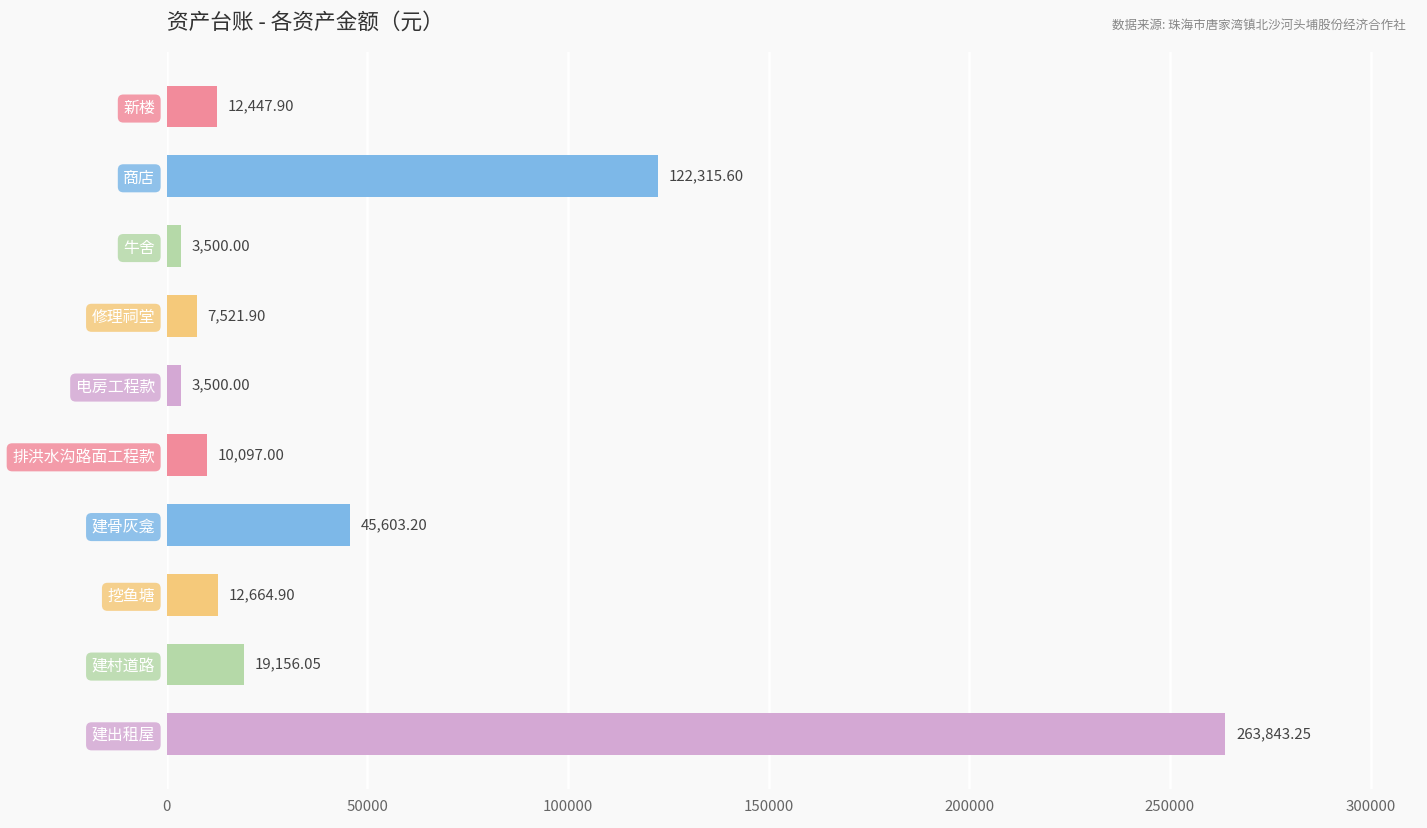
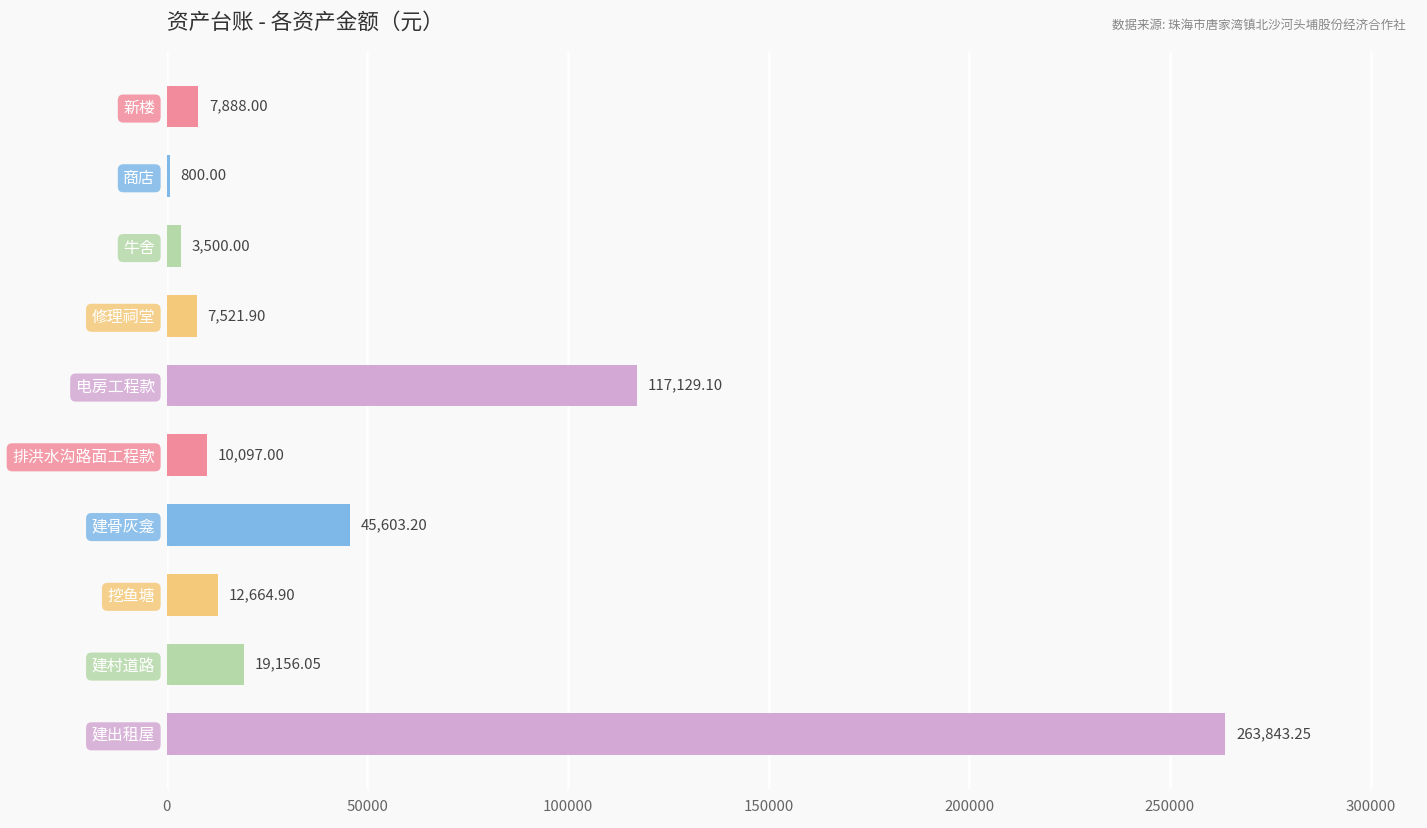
  {
-   "新楼": "12,447.90",
-   "商店": "122,315.60",
+   "新楼": "7,888.00",
+   "商店": "800.00",
    "牛舍": "3,500.00",
    "修理祠堂": "7,521.90",
-   "电房工程款": "3,500.00",
+   "电房工程款": "117,129.10",
    "排洪水沟路面工程款": "10,097.00",
    "建骨灰龛": "45,603.20",
    "挖鱼塘": "12,664.90",
    "建村道路": "19,156.05",
    "建出租屋": "263,843.25"
  }
